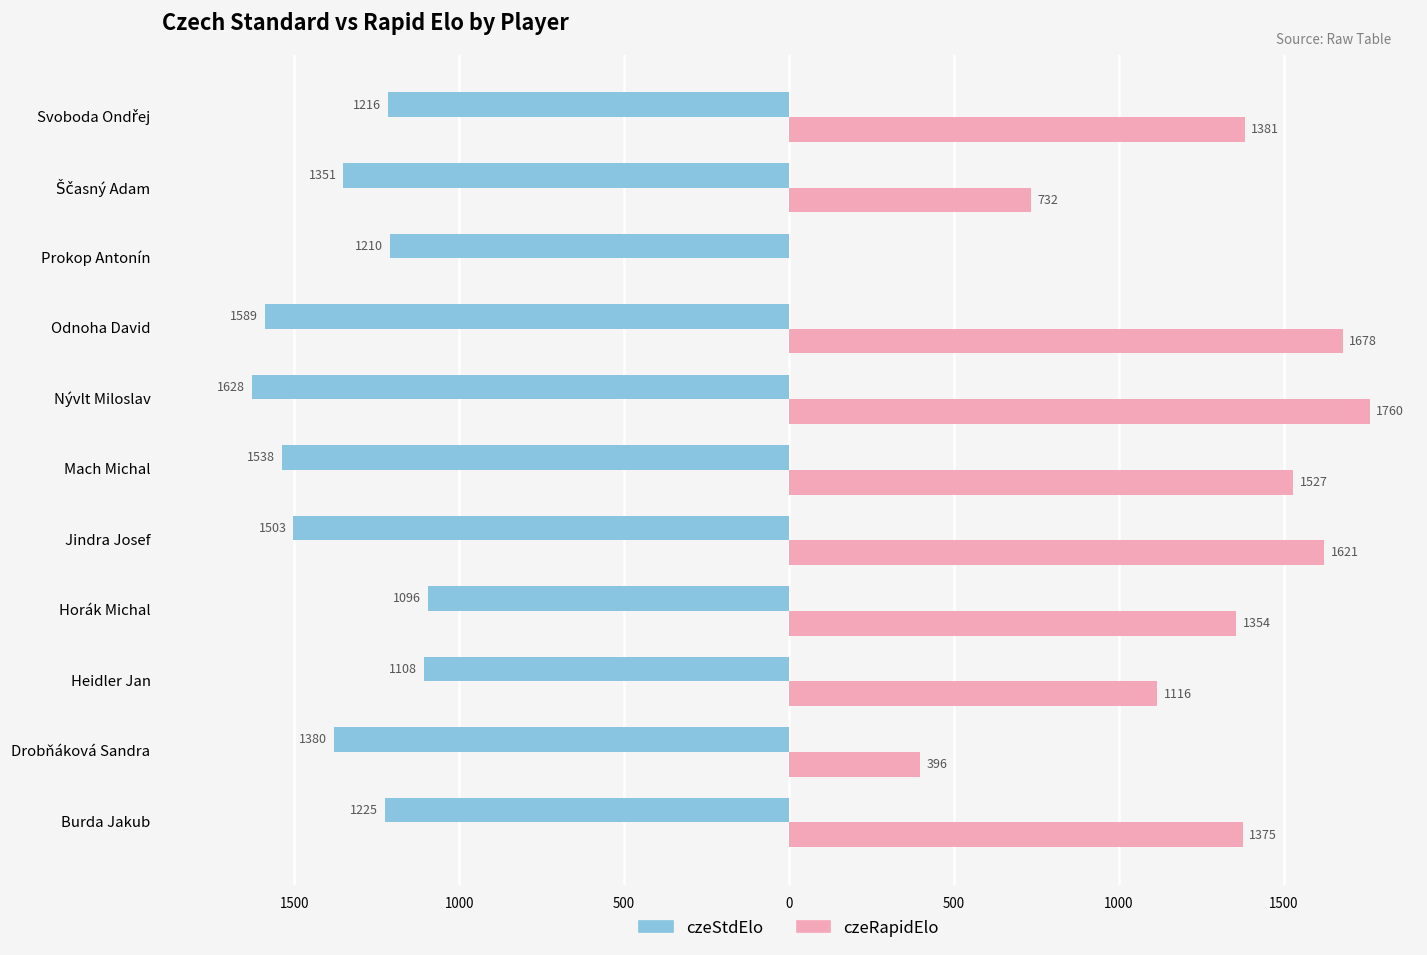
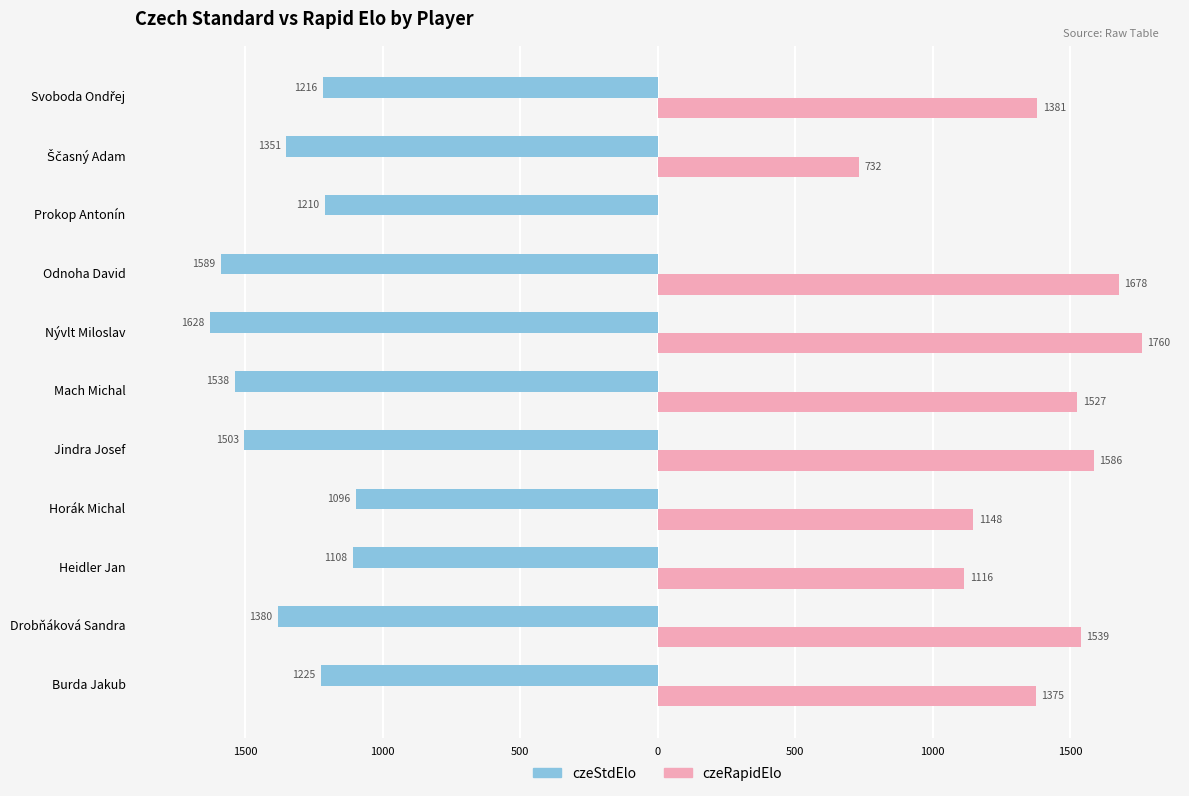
  {
    "czeRapidElo": {
      "Svoboda Ondřej": 1381,
      "Ščasný Adam": 732,
      "Odnoha David": 1678,
      "Nývlt Miloslav": 1760,
      "Mach Michal": 1527,
-     "Jindra Josef": 1621,
-     "Horák Michal": 1354,
+     "Jindra Josef": 1586,
+     "Horák Michal": 1148,
      "Heidler Jan": 1116,
-     "Drobňáková Sandra": 396,
+     "Drobňáková Sandra": 1539,
      "Burda Jakub": 1375
    }
  }
